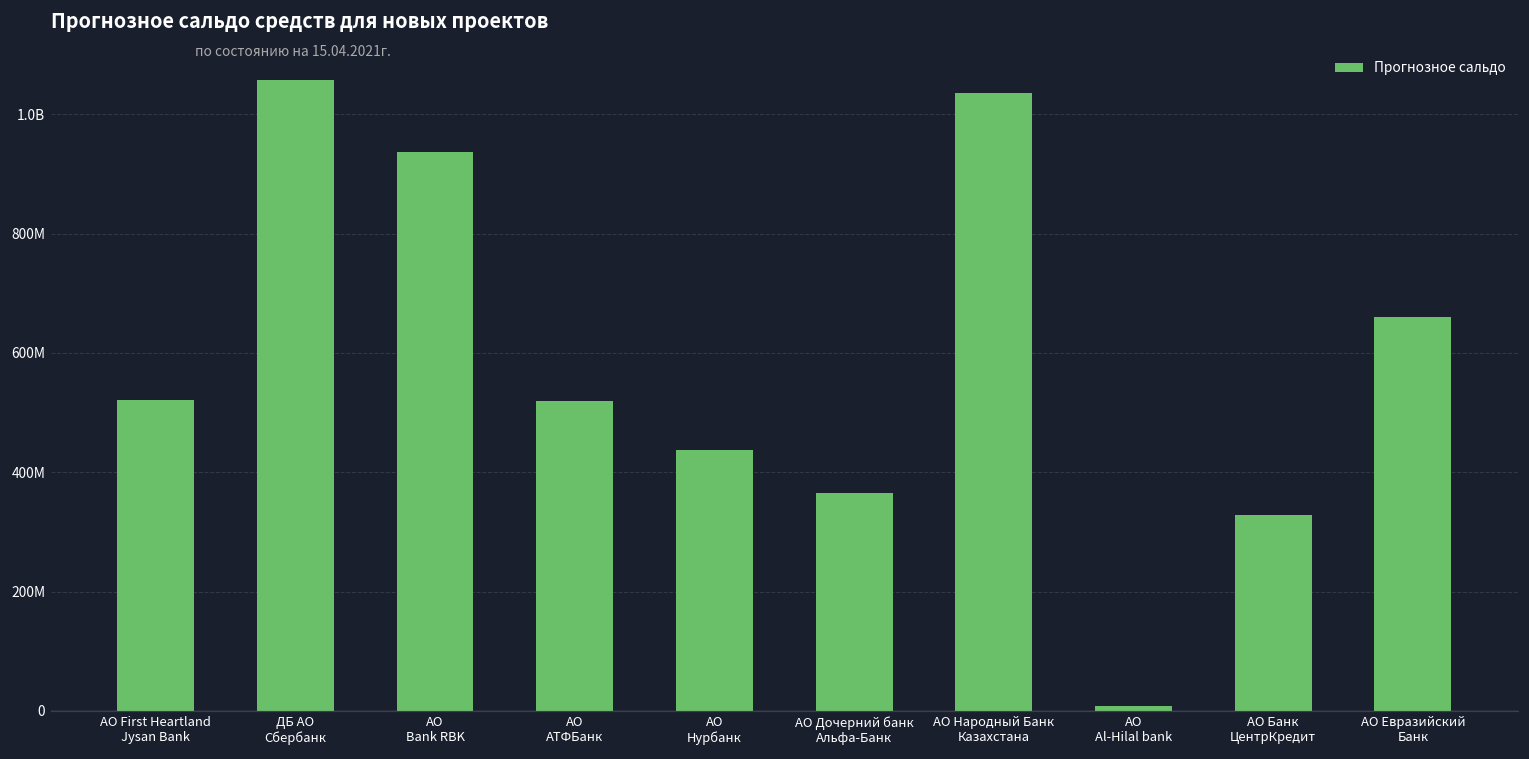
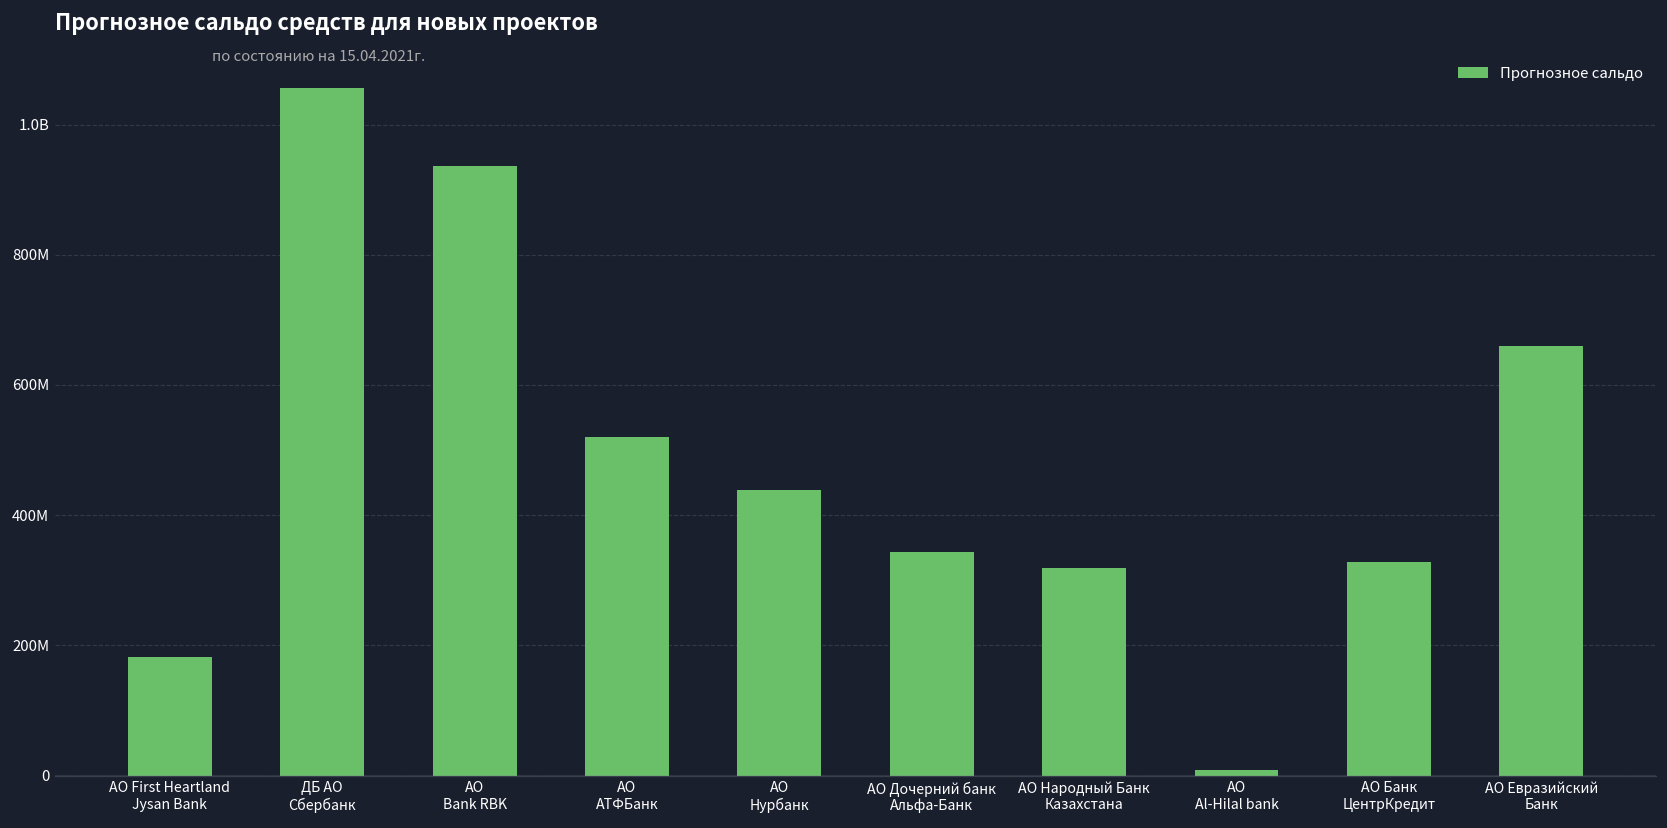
  {
-   "АО First Heartland Jysan Bank": 520000000,
+   "АО First Heartland Jysan Bank": 180000000,
    "ДБ АО Сбербанк": 1060000000,
    "АО Bank RBK": 940000000,
    "АО АТФБанк": 520000000,
    "АО Нурбанк": 440000000,
-   "АО Дочерний банк Альфа-Банк": 370000000,
-   "АО Народный Банк Казахстана": 1040000000,
+   "АО Дочерний банк Альфа-Банк": 340000000,
+   "АО Народный Банк Казахстана": 320000000,
    "АО Al-Hilal bank": 10000000,
    "АО Банк ЦентрКредит": 330000000,
    "АО Евразийский Банк": 660000000
  }
